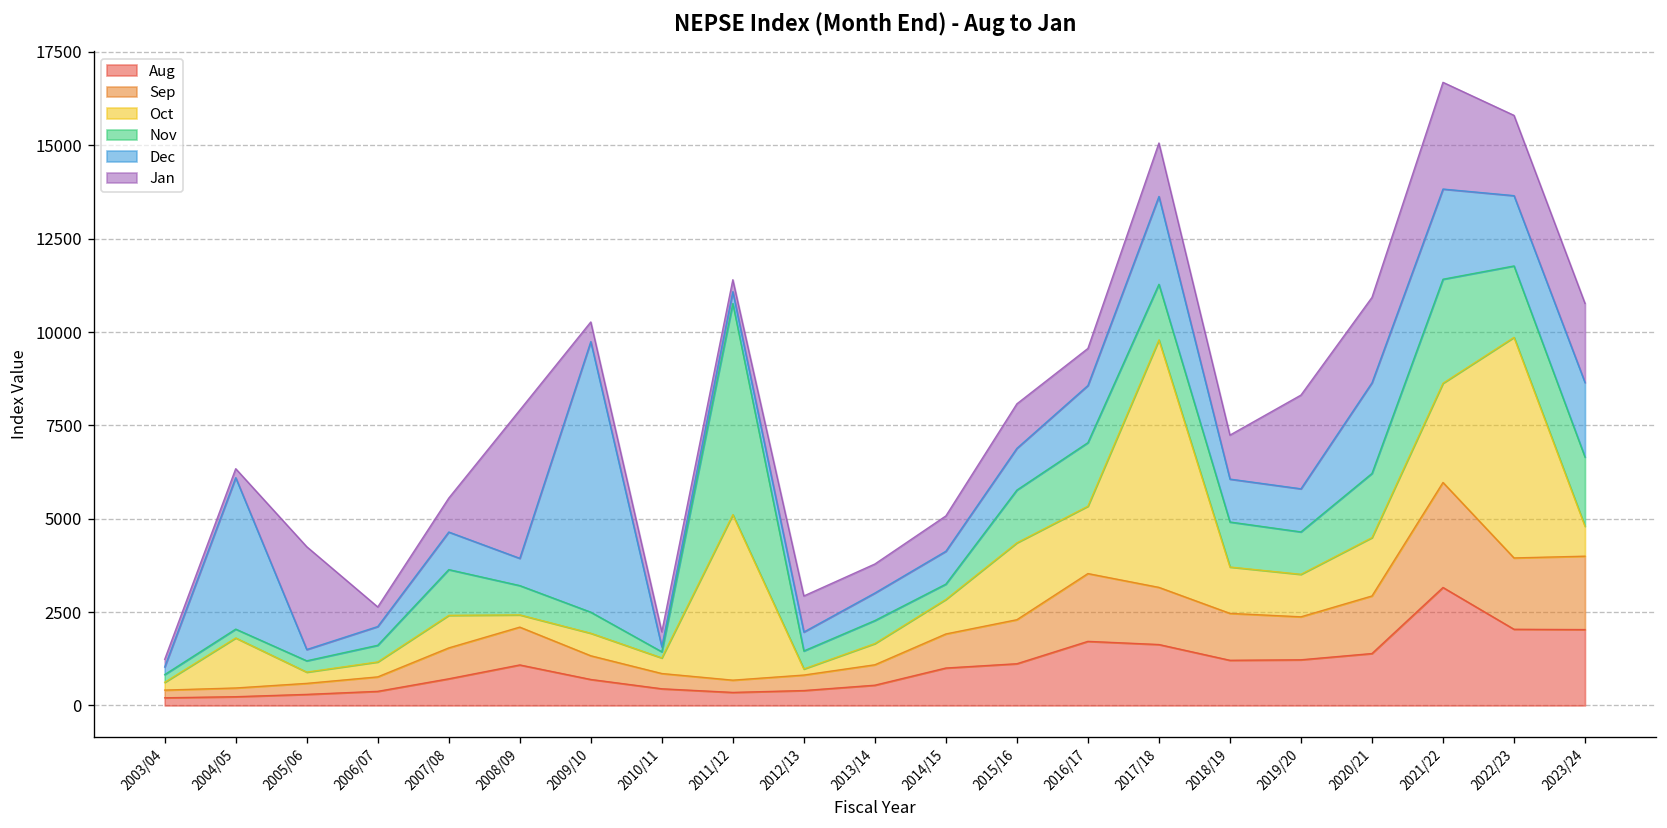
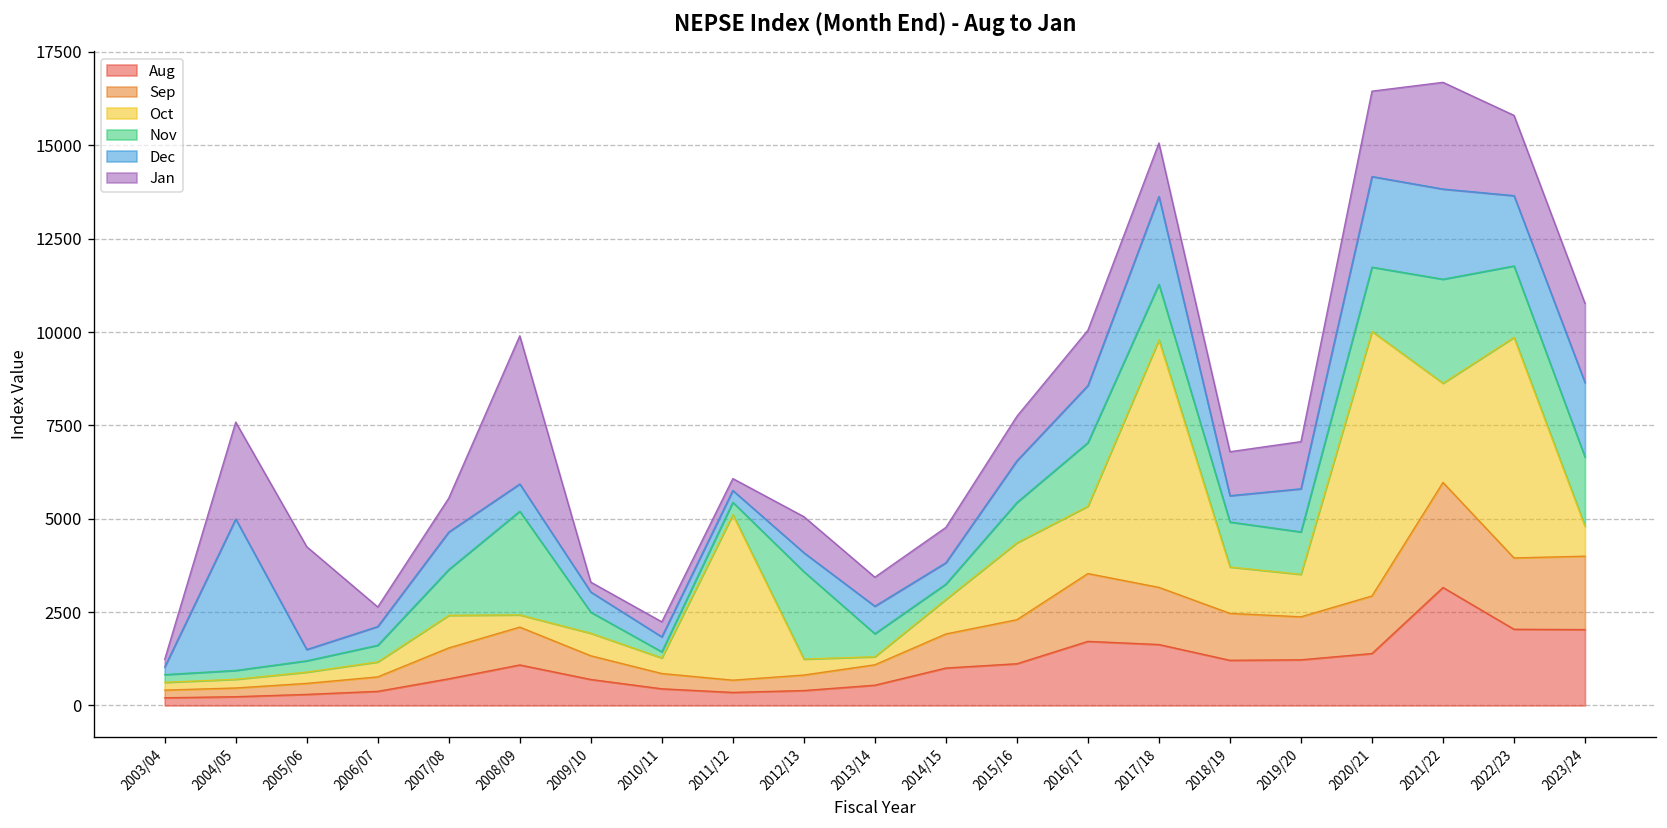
  {
    "Oct": {
      "2003/04": 200,
-     "2004/05": 1300,
+     "2004/05": 200,
      "2005/06": 300,
      "2006/07": 400,
      "2007/08": 900,
      "2008/09": 300,
      "2009/10": 600,
      "2010/11": 400,
      "2011/12": 4400,
-     "2012/13": 200,
-     "2013/14": 600,
+     "2012/13": 400,
+     "2013/14": 200,
      "2014/15": 900,
      "2015/16": 2100,
      "2016/17": 1800,
      "2017/18": 6600,
      "2018/19": 1200,
      "2019/20": 1100,
-     "2020/21": 1600,
+     "2020/21": 7100,
      "2021/22": 2700,
      "2022/23": 5900,
      "2023/24": 800
    },
    "Nov": {
      "2003/04": 200,
      "2004/05": 200,
      "2005/06": 300,
      "2006/07": 400,
      "2007/08": 1200,
-     "2008/09": 800,
+     "2008/09": 2800,
      "2009/10": 600,
      "2010/11": 200,
-     "2011/12": 5700,
-     "2012/13": 500,
+     "2011/12": 300,
+     "2012/13": 2300,
      "2013/14": 600,
      "2014/15": 400,
-     "2015/16": 1400,
+     "2015/16": 1100,
      "2016/17": 1700,
      "2017/18": 1500,
      "2018/19": 1200,
      "2019/20": 1100,
      "2020/21": 1700,
      "2021/22": 2800,
      "2022/23": 1900,
      "2023/24": 1900
    },
    "Dec": {
      "2003/04": 200,
      "2004/05": 4100,
      "2005/06": 300,
      "2006/07": 500,
      "2007/08": 1000,
      "2008/09": 700,
-     "2009/10": 7200,
-     "2010/11": 100,
+     "2009/10": 500,
+     "2010/11": 400,
      "2011/12": 300,
      "2012/13": 500,
      "2013/14": 700,
-     "2014/15": 900,
+     "2014/15": 600,
      "2015/16": 1100,
      "2016/17": 1500,
      "2017/18": 2400,
-     "2018/19": 1100,
+     "2018/19": 700,
      "2019/20": 1200,
      "2020/21": 2400,
      "2021/22": 2400,
      "2022/23": 1900,
      "2023/24": 2000
    },
    "Jan": {
      "2003/04": 200,
-     "2004/05": 200,
+     "2004/05": 2600,
      "2005/06": 2800,
      "2006/07": 500,
      "2007/08": 900,
      "2008/09": 4000,
-     "2009/10": 500,
+     "2009/10": 300,
      "2010/11": 400,
      "2011/12": 300,
      "2012/13": 1000,
      "2013/14": 800,
      "2014/15": 900,
      "2015/16": 1200,
-     "2016/17": 1000,
+     "2016/17": 1500,
      "2017/18": 1400,
      "2018/19": 1200,
-     "2019/20": 2500,
+     "2019/20": 1300,
      "2020/21": 2300,
      "2021/22": 2900,
      "2022/23": 2100,
      "2023/24": 2100
    }
  }
